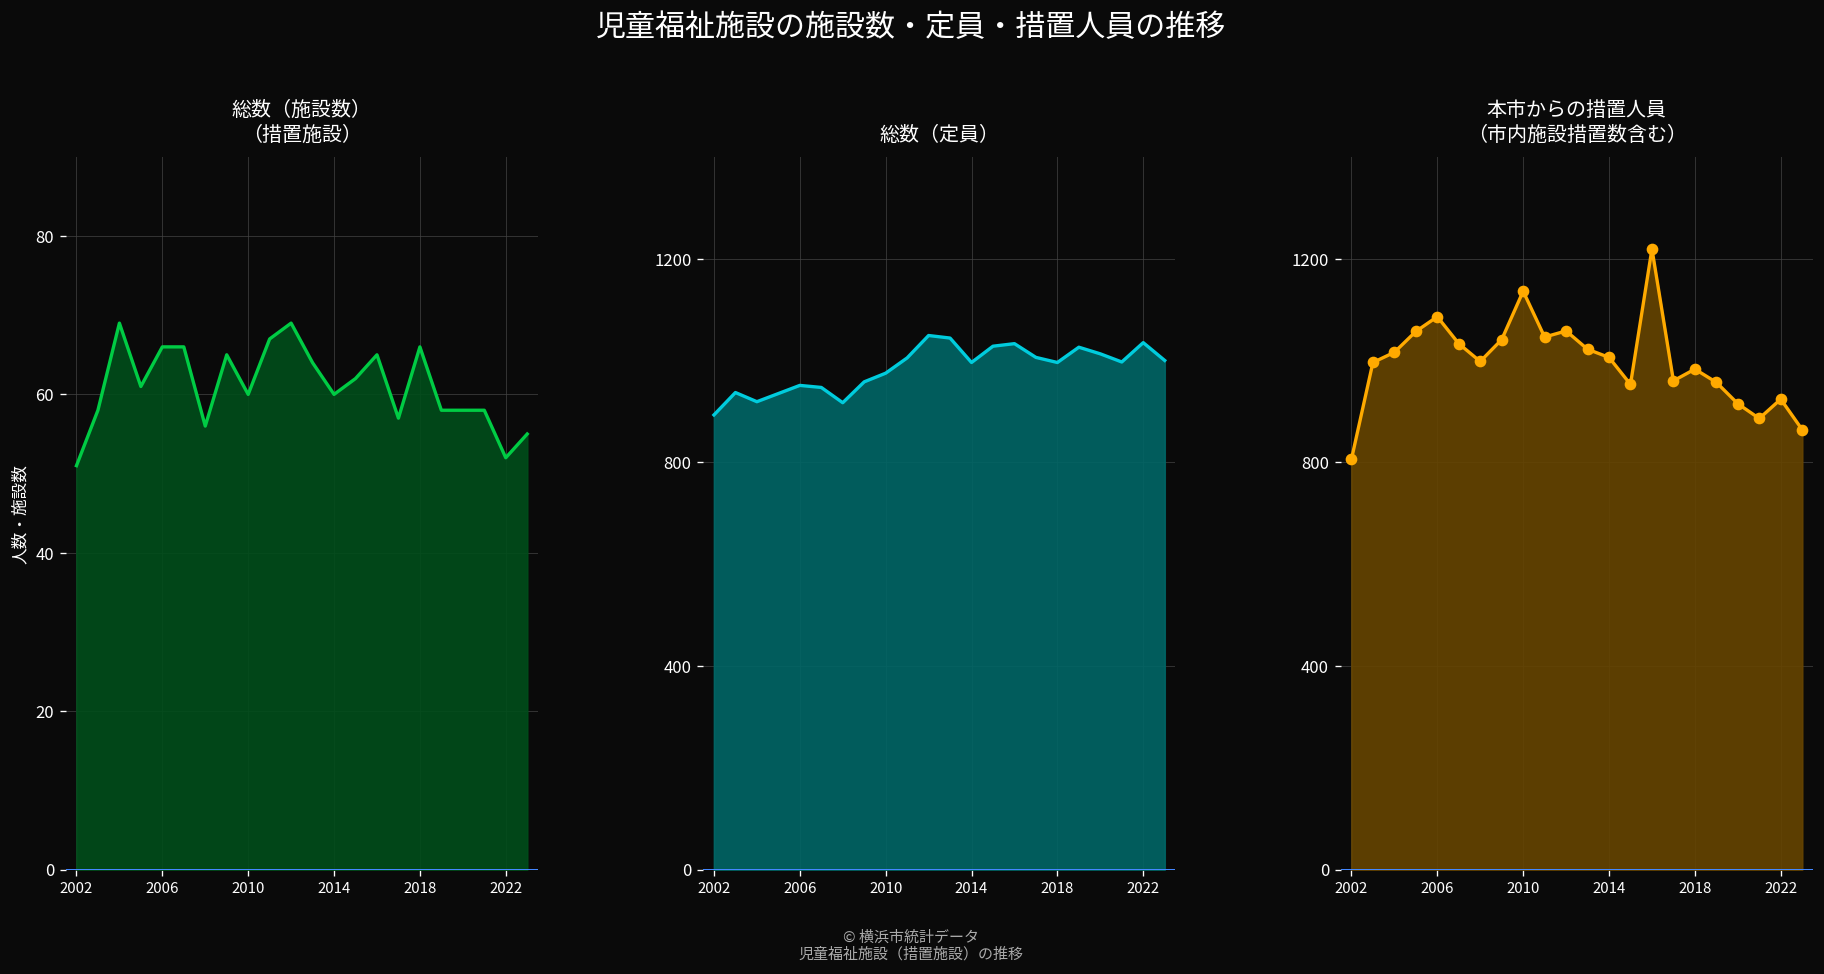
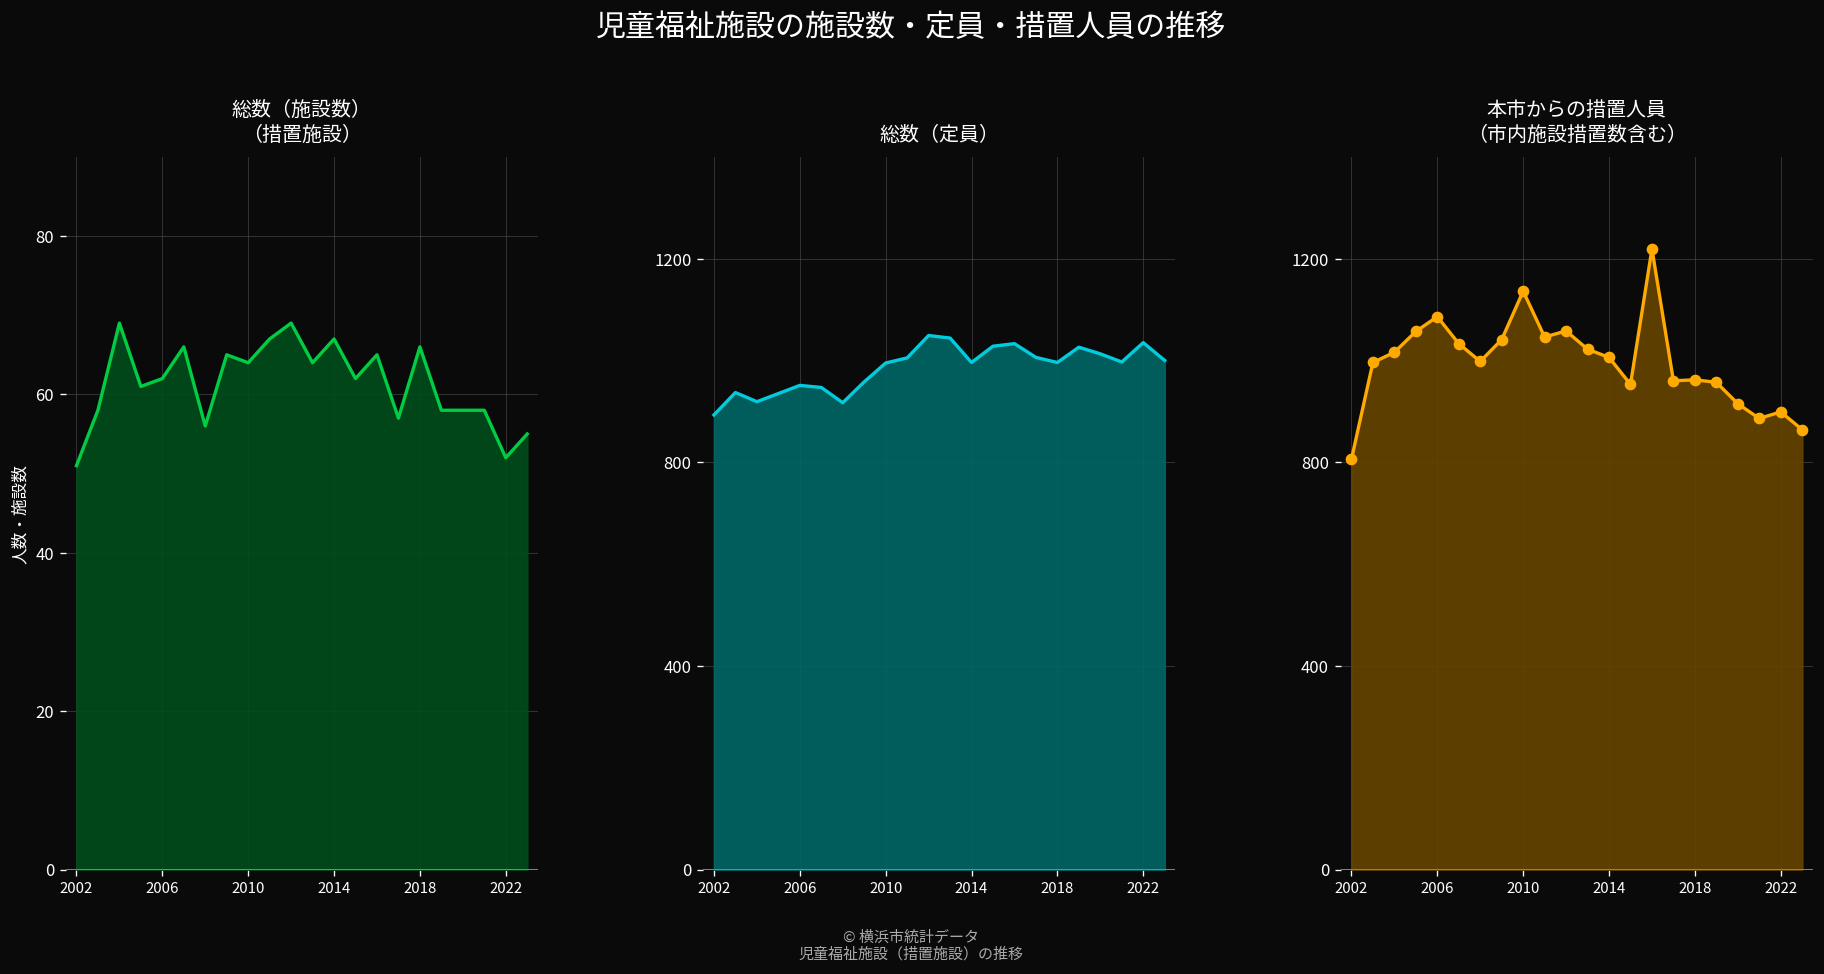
  {
    "総数（施設数） （措置施設）": {
      "2002": 51,
-     "2006": 66,
-     "2010": 60,
-     "2014": 60,
+     "2006": 62,
+     "2010": 64,
+     "2014": 67,
      "2018": 66,
      "2022": 52
    },
    "総数（定員）": {
      "2002": 890,
      "2006": 950,
-     "2010": 980,
+     "2010": 1000,
      "2014": 1000,
      "2018": 1000,
      "2022": 1040
    },
    "本市からの措置人員 （市内施設措置数含む）": {
      "2002": 810,
      "2006": 1090,
      "2010": 1140,
      "2014": 1010,
-     "2018": 980,
-     "2022": 920
+     "2018": 960,
+     "2022": 900
    }
  }
